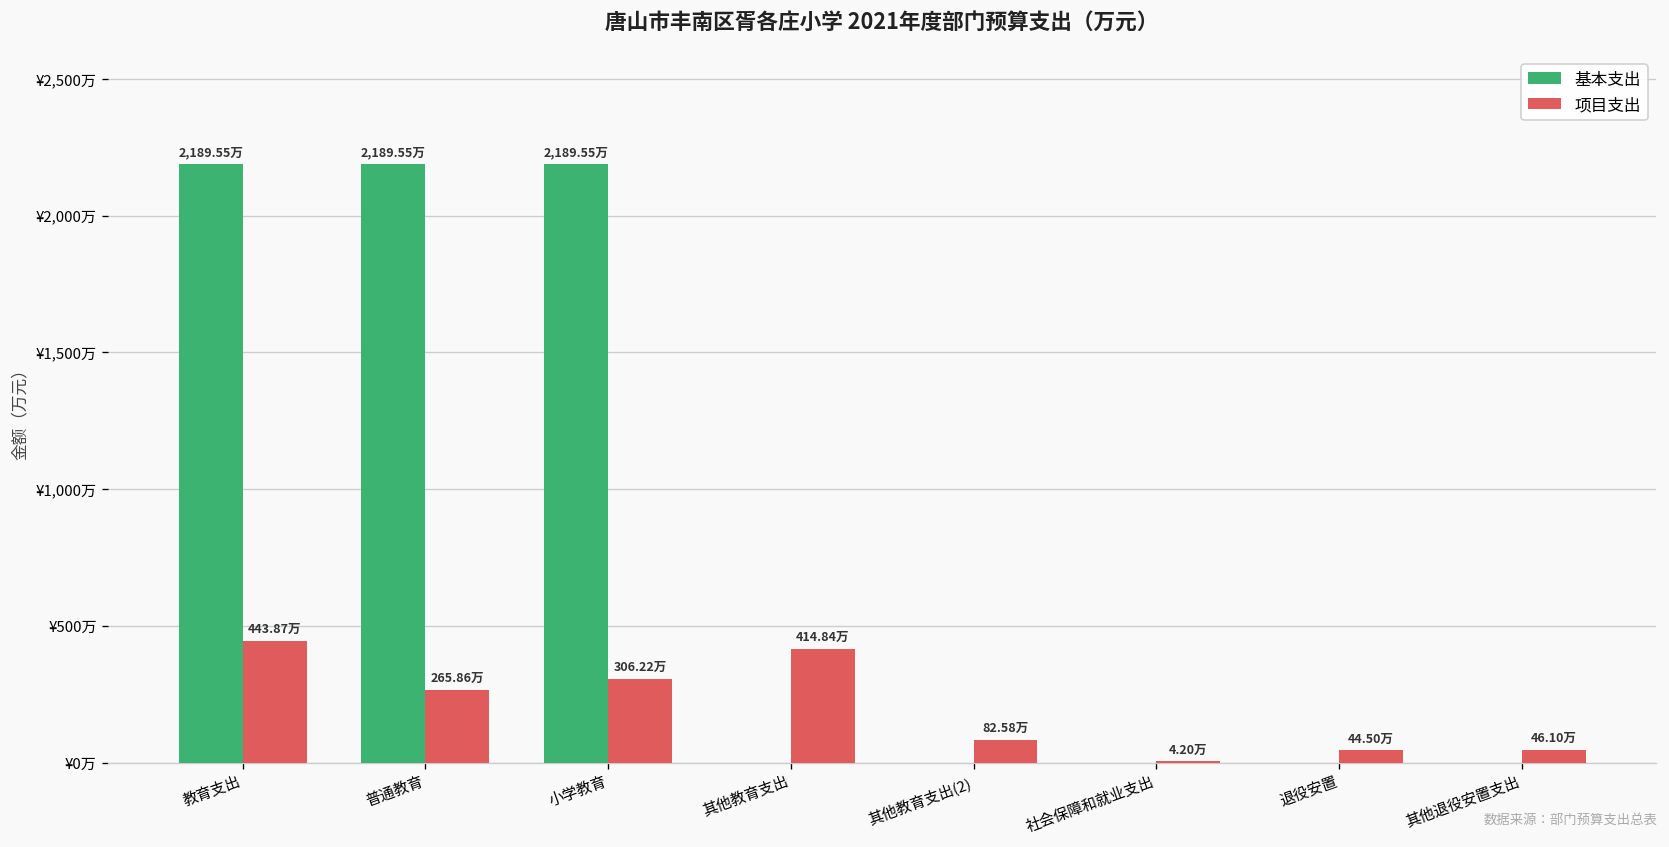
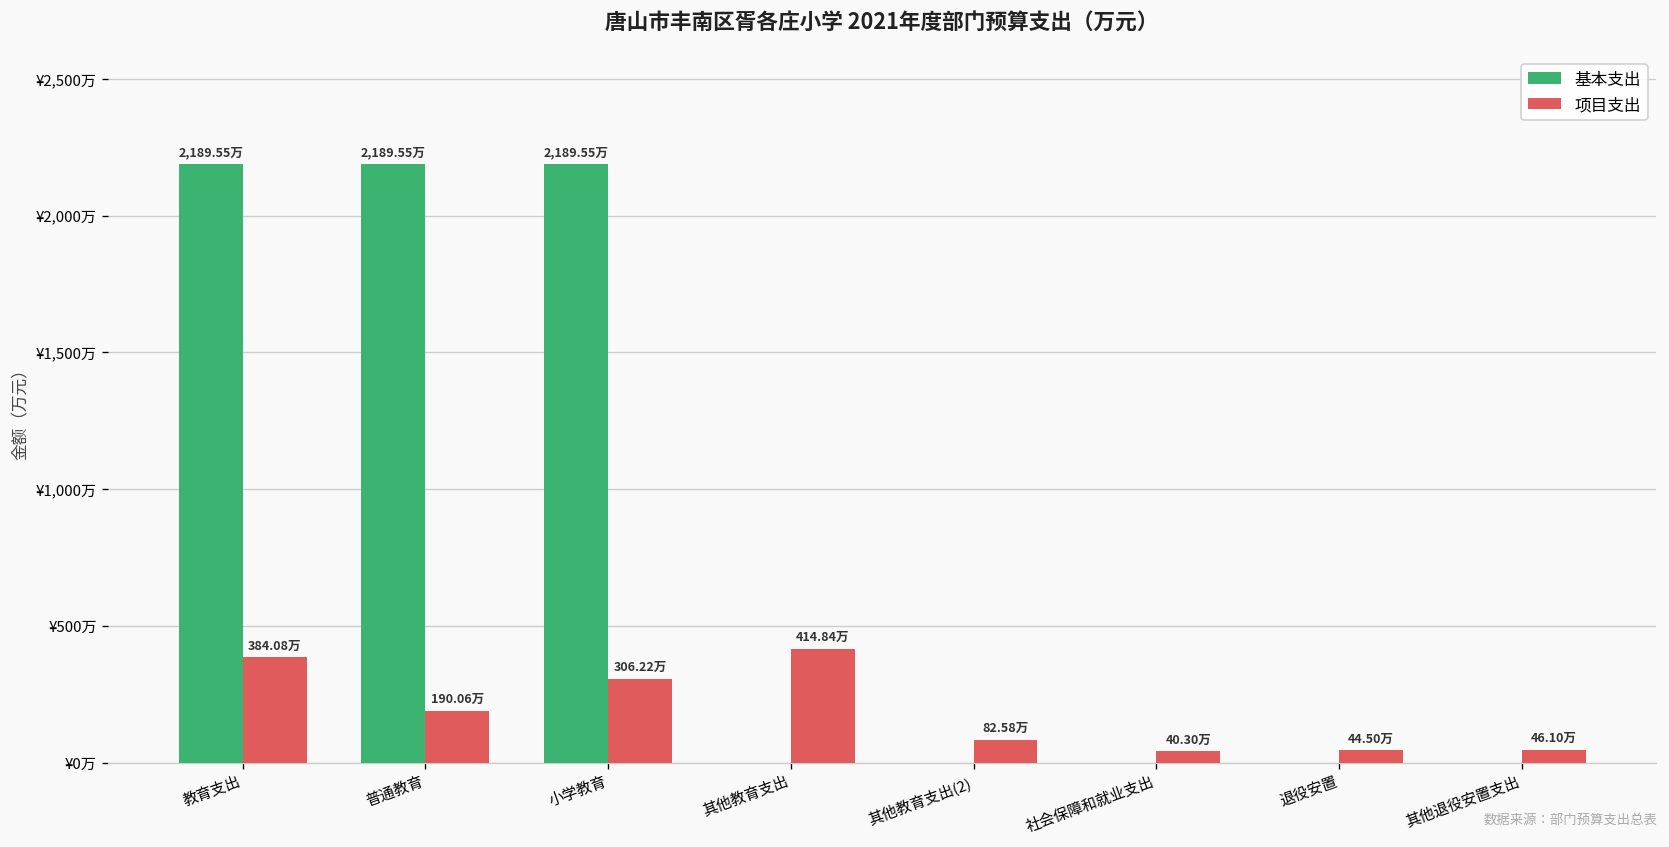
  {
    "基本支出": {
      "教育支出": "2,189.55万",
      "普通教育": "2,189.55万",
      "小学教育": "2,189.55万"
    },
    "项目支出": {
-     "教育支出": "443.87万",
-     "普通教育": "265.86万",
+     "教育支出": "384.08万",
+     "普通教育": "190.06万",
      "小学教育": "306.22万",
      "其他教育支出": "414.84万",
      "其他教育支出(2)": "82.58万",
-     "社会保障和就业支出": "4.20万",
+     "社会保障和就业支出": "40.30万",
      "退役安置": "44.50万",
      "其他退役安置支出": "46.10万"
    }
  }
